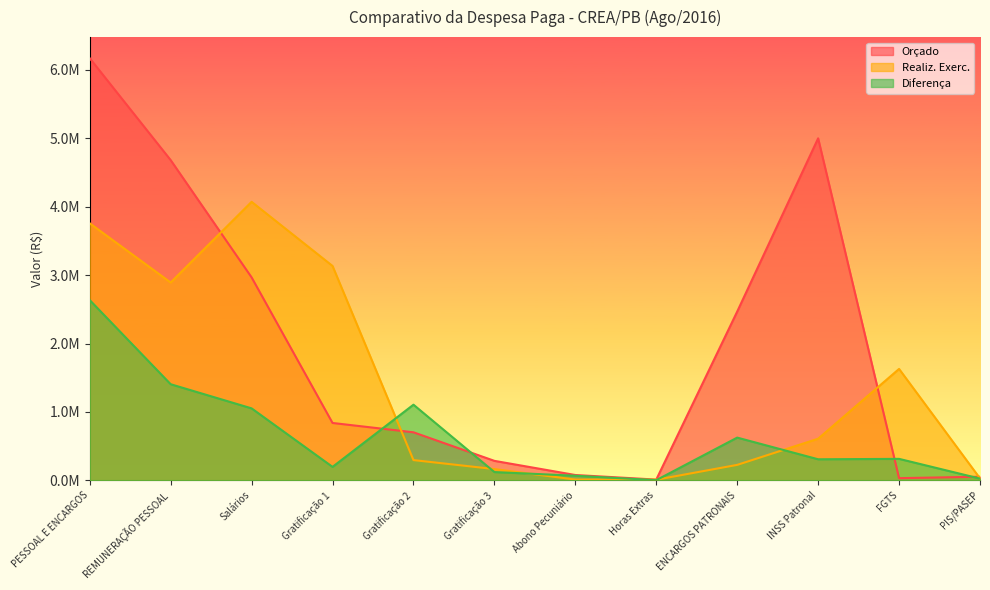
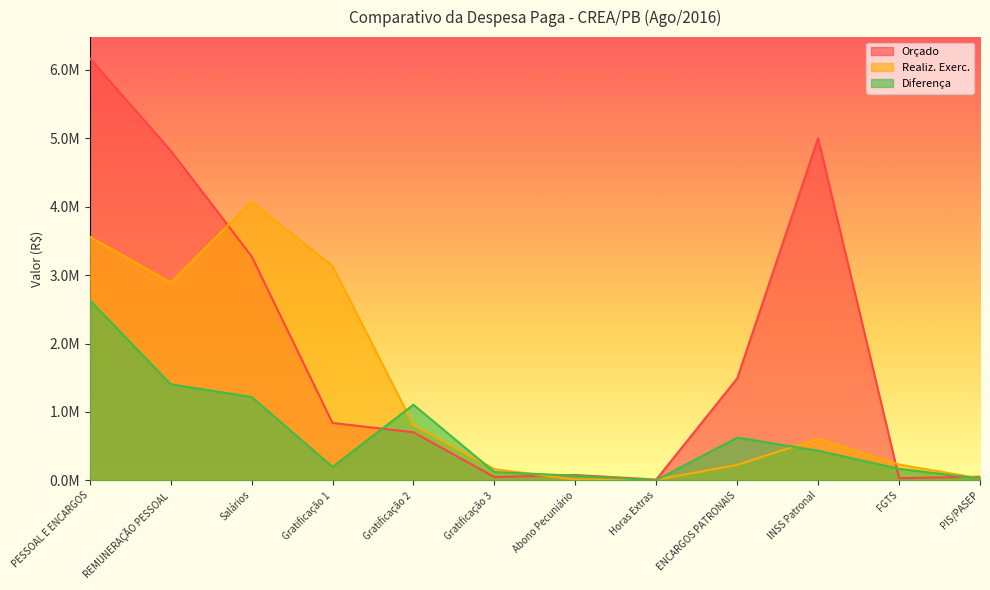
  {
    "Orçado": {
      "PESSOAL E ENCARGOS": 6200000,
-     "REMUNERAÇÃO PESSOAL": 4700000,
-     "Salários": 3000000,
+     "REMUNERAÇÃO PESSOAL": 4800000,
+     "Salários": 3300000,
      "Gratificação 1": 800000,
      "Gratificação 2": 700000,
-     "Gratificação 3": 300000,
-     "ENCARGOS PATRONAIS": 2500000,
+     "Gratificação 3": 0,
+     "ENCARGOS PATRONAIS": 1500000,
      "INSS Patronal": 5000000,
      "FGTS": 0
    },
    "Realiz. Exerc.": {
-     "PESSOAL E ENCARGOS": 3800000,
+     "PESSOAL E ENCARGOS": 3600000,
      "REMUNERAÇÃO PESSOAL": 2900000,
      "Salários": 4100000,
      "Gratificação 1": 3100000,
-     "Gratificação 2": 300000,
+     "Gratificação 2": 800000,
      "Gratificação 3": 200000,
      "Abono Pecuniário": 0,
      "ENCARGOS PATRONAIS": 200000,
      "INSS Patronal": 600000,
-     "FGTS": 1600000
+     "FGTS": 200000
    },
    "Diferença": {
      "PESSOAL E ENCARGOS": 2600000,
      "REMUNERAÇÃO PESSOAL": 1400000,
-     "Salários": 1100000,
+     "Salários": 1200000,
      "Gratificação 1": 200000,
      "Gratificação 2": 1100000,
      "Gratificação 3": 100000,
      "ENCARGOS PATRONAIS": 600000,
-     "INSS Patronal": 300000,
-     "FGTS": 300000
+     "INSS Patronal": 400000,
+     "FGTS": 200000
    }
  }
